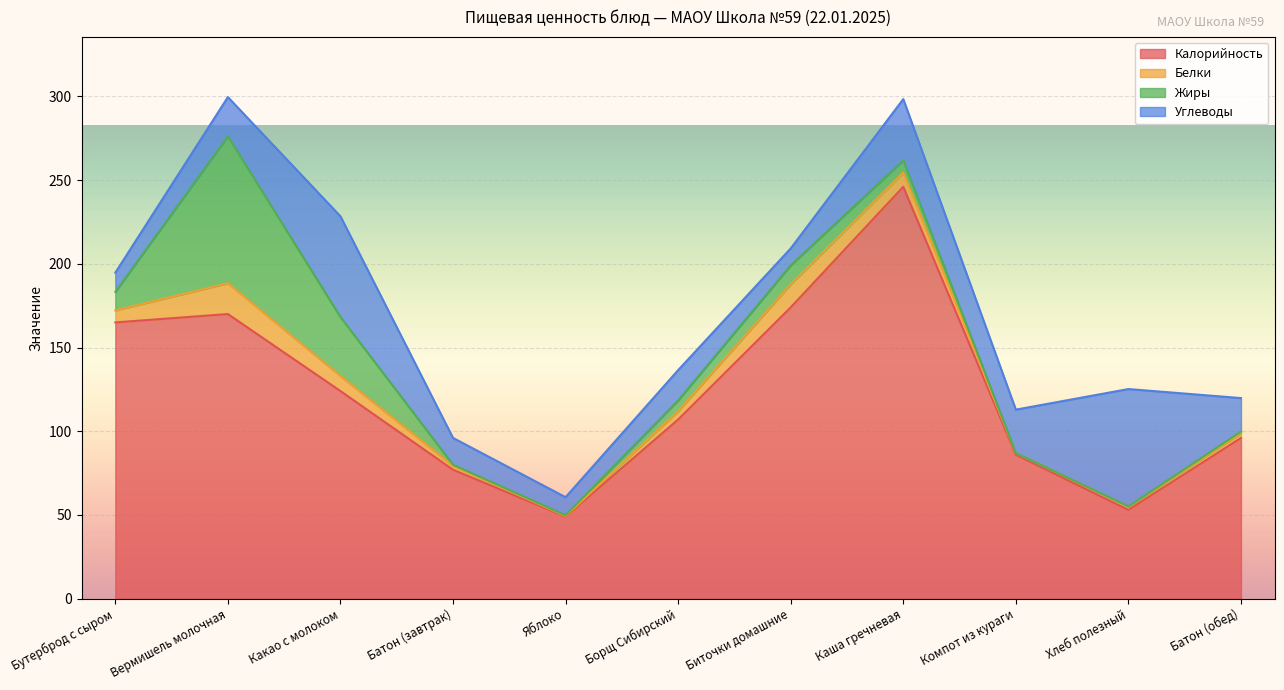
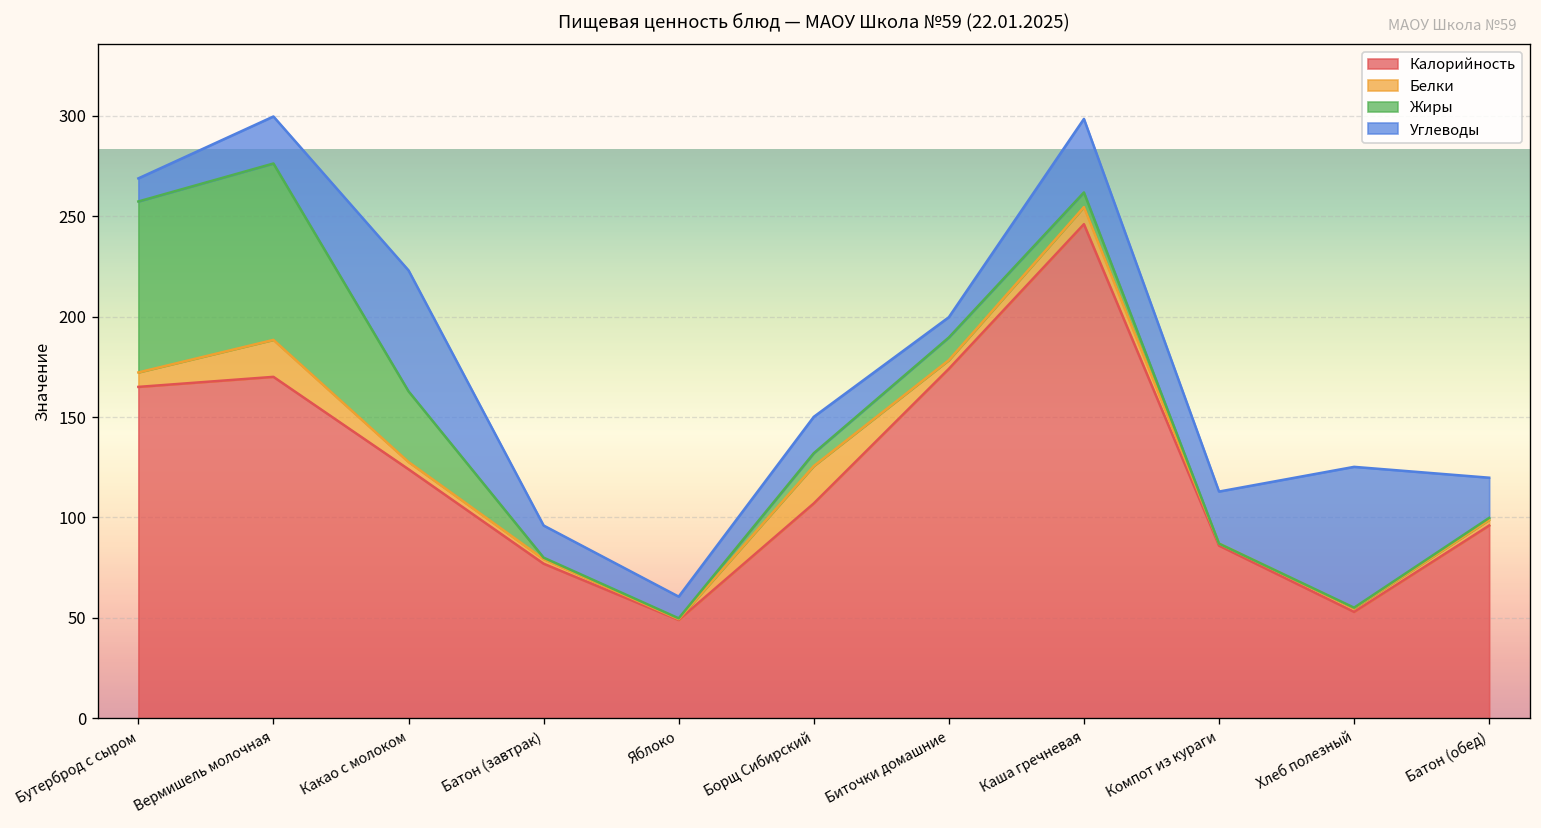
  {
    "Калорийность": {
      "Бутерброд с сыром": 165,
      "Вермишель молочная": 170,
      "Какао с молоком": 124,
      "Батон (завтрак)": 77,
      "Борщ Сибирский": 107,
      "Биточки домашние": 174,
      "Каша гречневая": 246,
      "Хлеб полезный": 53,
      "Батон (обед)": 96
    },
    "Белки": {
      "Бутерброд с сыром": 7,
      "Вермишель молочная": 18,
-     "Какао с молоком": 9,
-     "Борщ Сибирский": 5,
-     "Биточки домашние": 14,
+     "Какао с молоком": 4,
+     "Борщ Сибирский": 19,
+     "Биточки домашние": 4,
      "Каша гречневая": 9
    },
    "Жиры": {
-     "Бутерброд с сыром": 11,
+     "Бутерброд с сыром": 85,
      "Вермишель молочная": 88,
      "Какао с молоком": 35,
      "Борщ Сибирский": 6,
      "Биточки домашние": 11,
      "Каша гречневая": 7
    },
    "Углеводы": {
      "Бутерброд с сыром": 12,
      "Вермишель молочная": 23,
      "Какао с молоком": 60,
      "Батон (завтрак)": 16,
      "Яблоко": 11,
      "Борщ Сибирский": 18,
      "Биточки домашние": 10,
      "Каша гречневая": 37,
      "Компот из кураги": 26,
      "Хлеб полезный": 70,
      "Батон (обед)": 20
    }
  }
